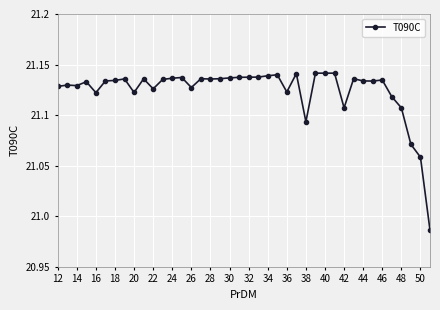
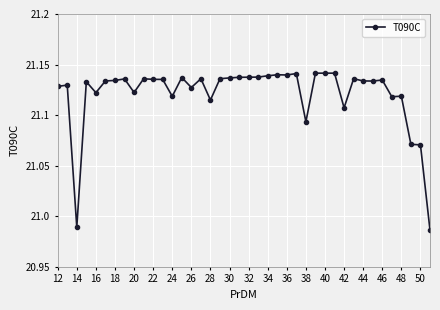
  {
    "12": 21.128,
-   "14": 21.129,
+   "14": 20.989,
    "16": 21.122,
    "18": 21.134,
    "20": 21.122,
-   "22": 21.126,
-   "24": 21.137,
+   "22": 21.135,
+   "24": 21.119,
    "26": 21.127,
-   "28": 21.136,
+   "28": 21.115,
    "30": 21.137,
    "32": 21.138,
    "34": 21.139,
-   "36": 21.123,
+   "36": 21.140,
    "38": 21.093,
    "40": 21.142,
    "42": 21.107,
    "44": 21.134,
    "46": 21.135,
-   "48": 21.107,
-   "50": 21.058
+   "48": 21.119,
+   "50": 21.071
  }
